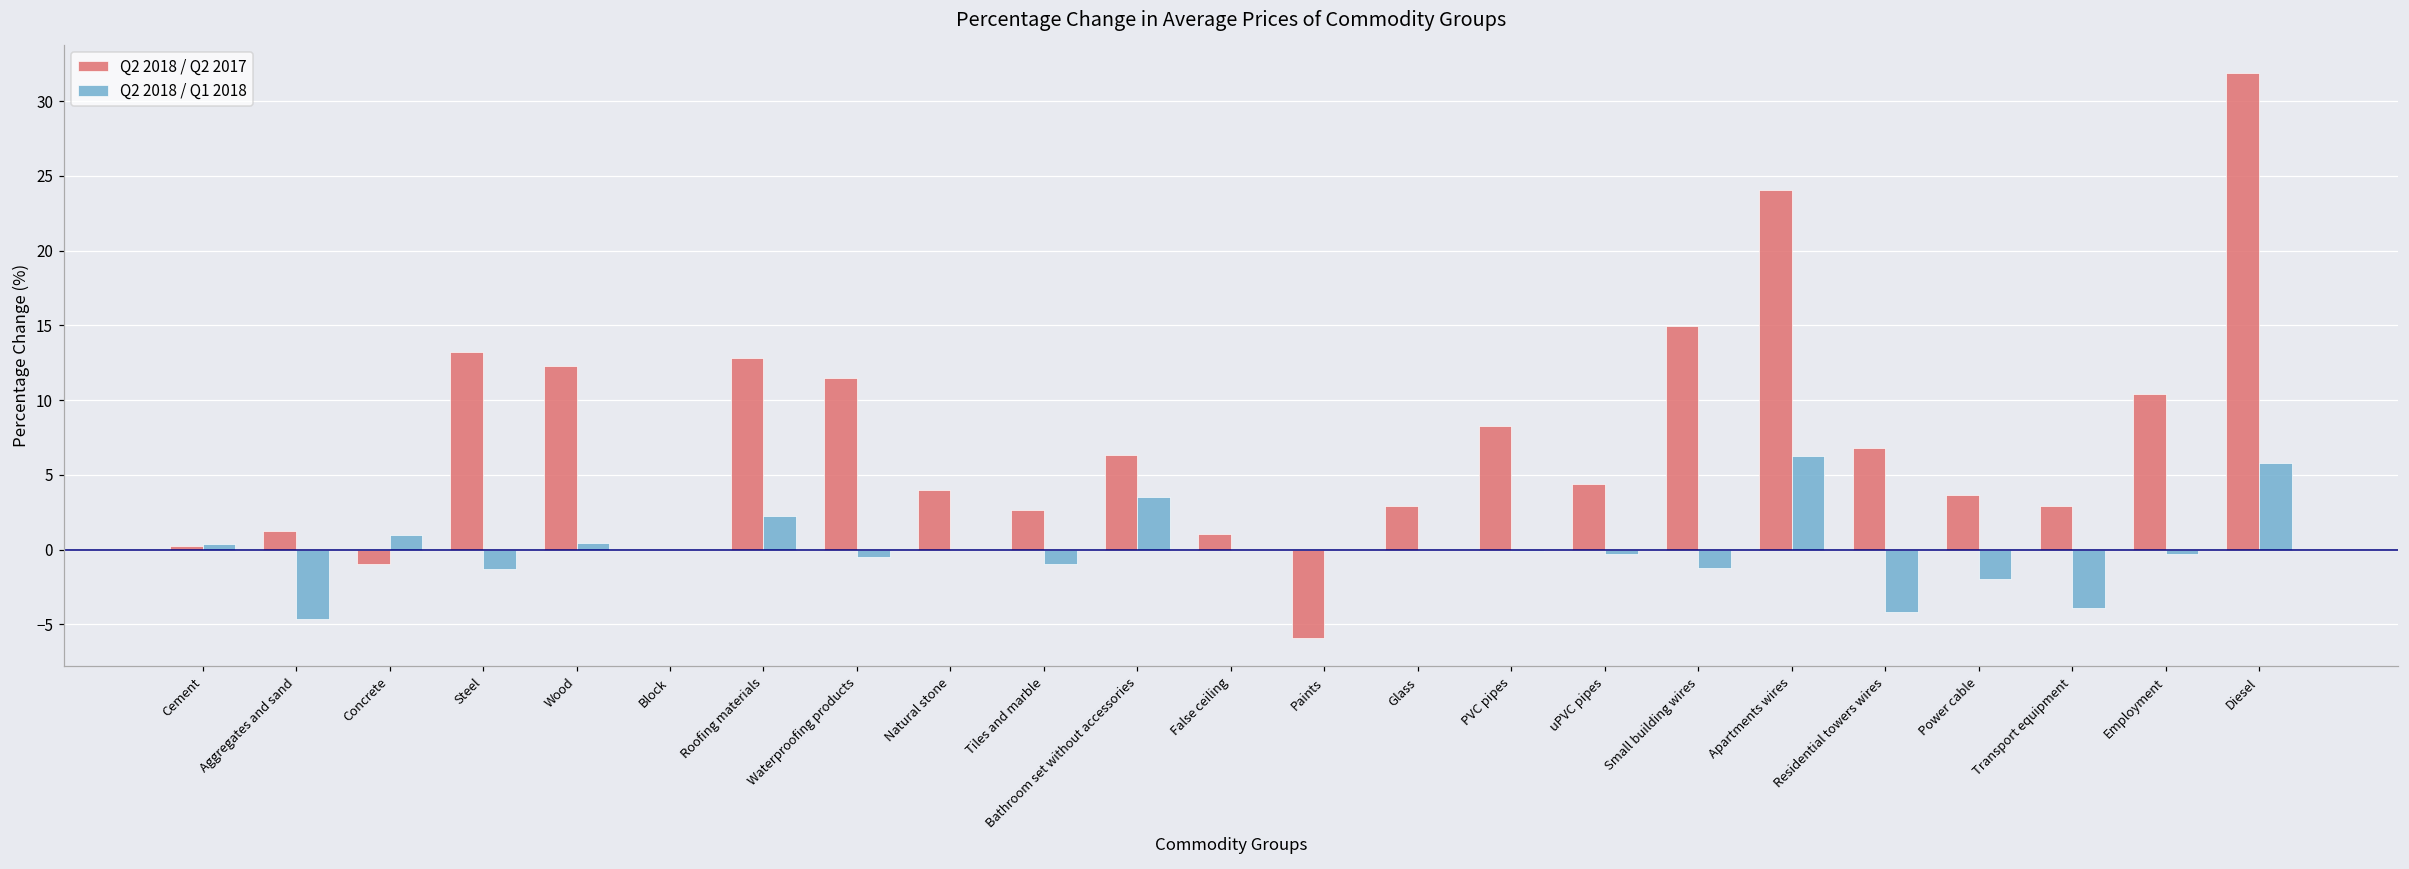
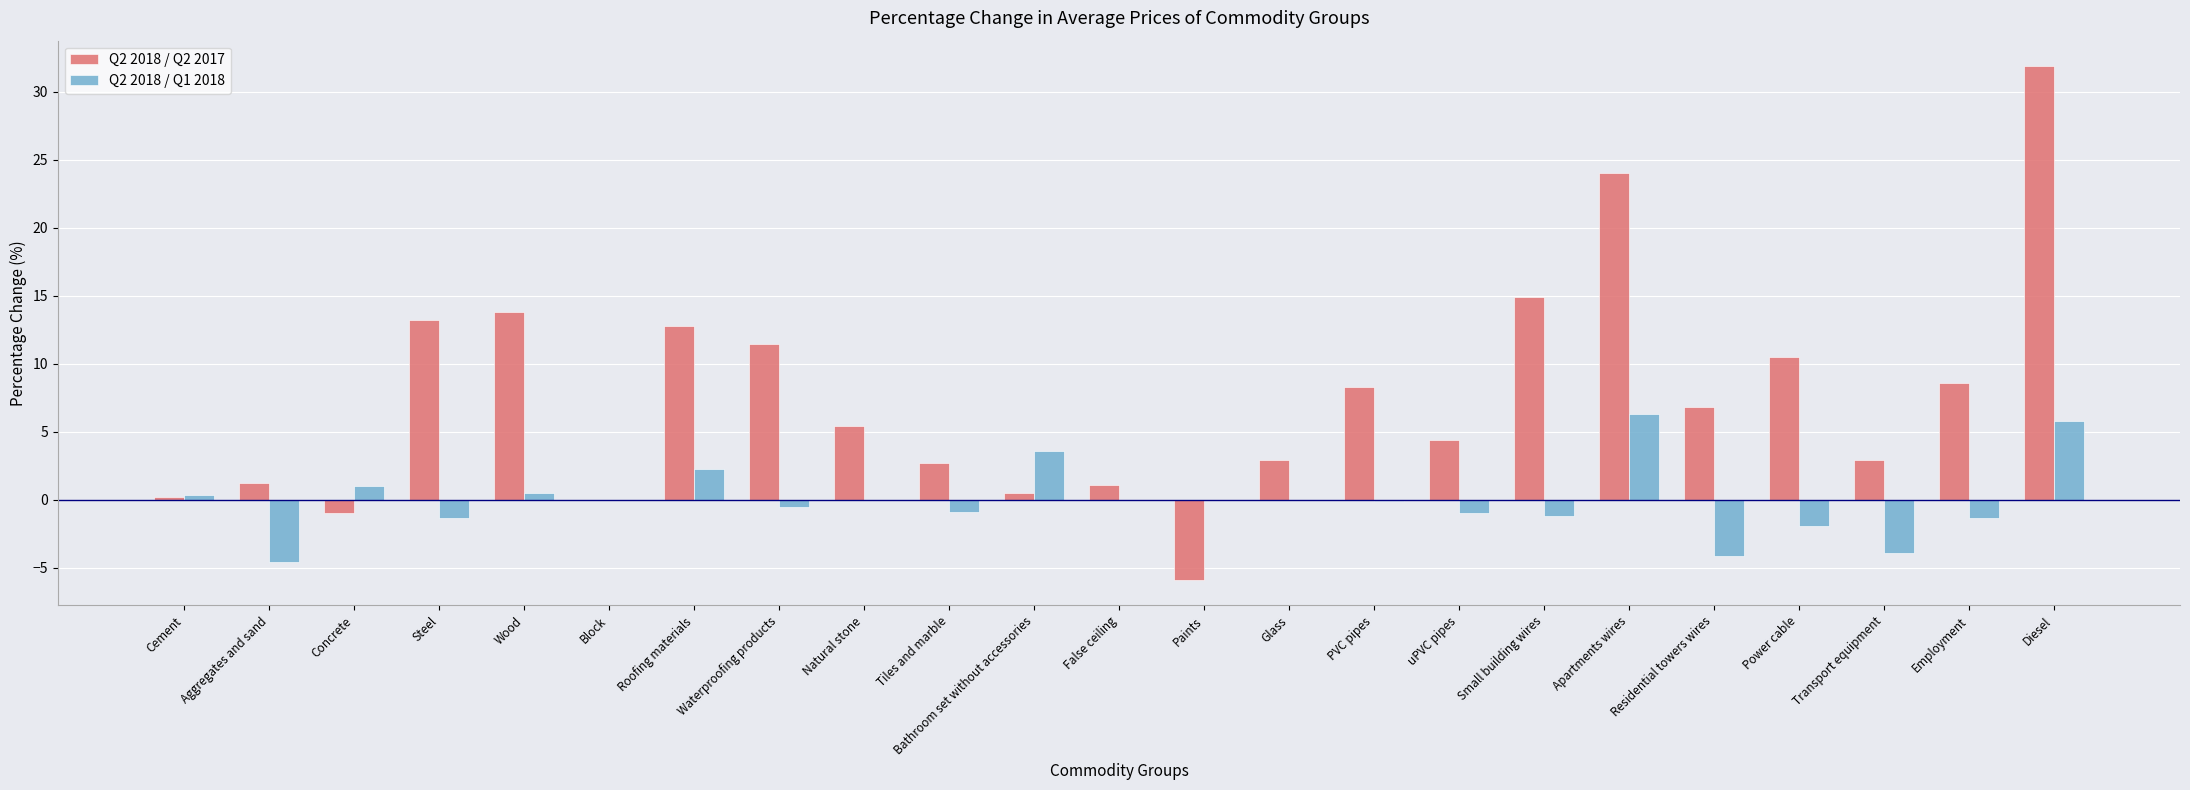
  {
    "Q2 2018 / Q2 2017": {
      "Cement": 0.2,
      "Aggregates and sand": 1.2,
      "Concrete": -1.0,
      "Steel": 13.2,
-     "Wood": 12.3,
+     "Wood": 13.8,
      "Block": 0.0,
      "Roofing materials": 12.8,
      "Waterproofing products": 11.5,
-     "Natural stone": 4.0,
+     "Natural stone": 5.4,
      "Tiles and marble": 2.7,
-     "Bathroom set without accessories": 6.3,
+     "Bathroom set without accessories": 0.5,
      "False ceiling": 1.1,
      "Paints": -5.9,
      "Glass": 2.9,
      "PVC pipes": 8.3,
      "uPVC pipes": 4.4,
      "Small building wires": 14.9,
      "Apartments wires": 24.1,
      "Residential towers wires": 6.8,
-     "Power cable": 3.6,
+     "Power cable": 10.5,
      "Transport equipment": 2.9,
-     "Employment": 10.4,
+     "Employment": 8.6,
      "Diesel": 31.9
    },
    "Q2 2018 / Q1 2018": {
      "Cement": 0.4,
      "Aggregates and sand": -4.6,
      "Concrete": 1.0,
      "Steel": -1.3,
      "Wood": 0.5,
      "Block": 0.0,
      "Roofing materials": 2.2,
      "Waterproofing products": -0.5,
      "Natural stone": 0.0,
      "Tiles and marble": -0.9,
      "Bathroom set without accessories": 3.5,
      "False ceiling": 0.0,
      "Paints": 0.0,
      "Glass": 0.0,
-     "uPVC pipes": -0.3,
+     "uPVC pipes": -1.0,
      "Small building wires": -1.2,
      "Apartments wires": 6.3,
      "Residential towers wires": -4.2,
      "Power cable": -1.9,
      "Transport equipment": -3.9,
-     "Employment": -0.3,
+     "Employment": -1.3,
      "Diesel": 5.8
    }
  }
